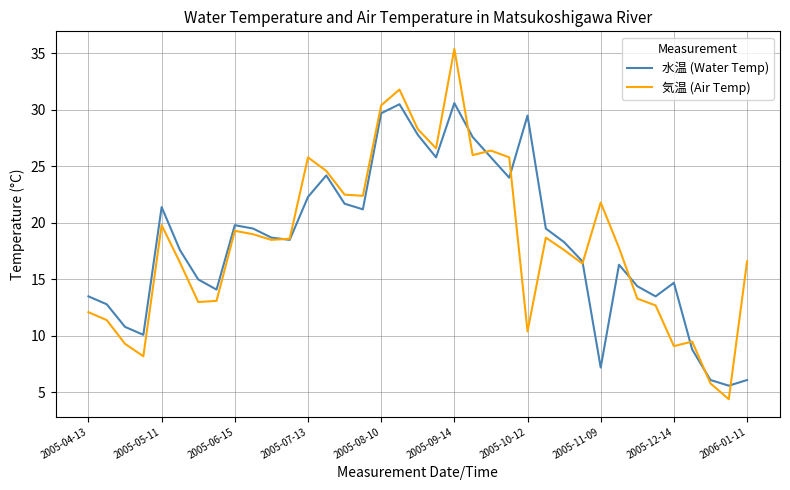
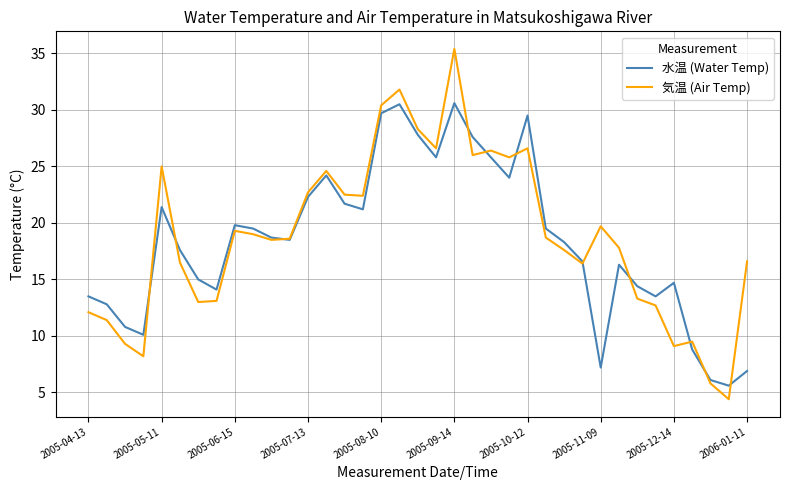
  {
    "水温 (Water Temp)": {
      "2005-04-13": 13.5,
      "2005-05-11": 21.4,
      "2005-06-15": 19.8,
      "2005-07-13": 22.3,
      "2005-08-10": 29.7,
      "2005-09-14": 30.6,
      "2005-10-12": 29.5,
      "2005-11-09": 7.2,
      "2005-12-14": 14.7,
-     "2006-01-11": 6.1
+     "2006-01-11": 6.9
    },
    "気温 (Air Temp)": {
      "2005-04-13": 12.1,
-     "2005-05-11": 19.8,
+     "2005-05-11": 25.0,
      "2005-06-15": 19.3,
-     "2005-07-13": 25.8,
+     "2005-07-13": 22.7,
      "2005-08-10": 30.4,
      "2005-09-14": 35.4,
-     "2005-10-12": 10.4,
-     "2005-11-09": 21.8,
+     "2005-10-12": 26.6,
+     "2005-11-09": 19.7,
      "2005-12-14": 9.1,
      "2006-01-11": 16.6
    }
  }
